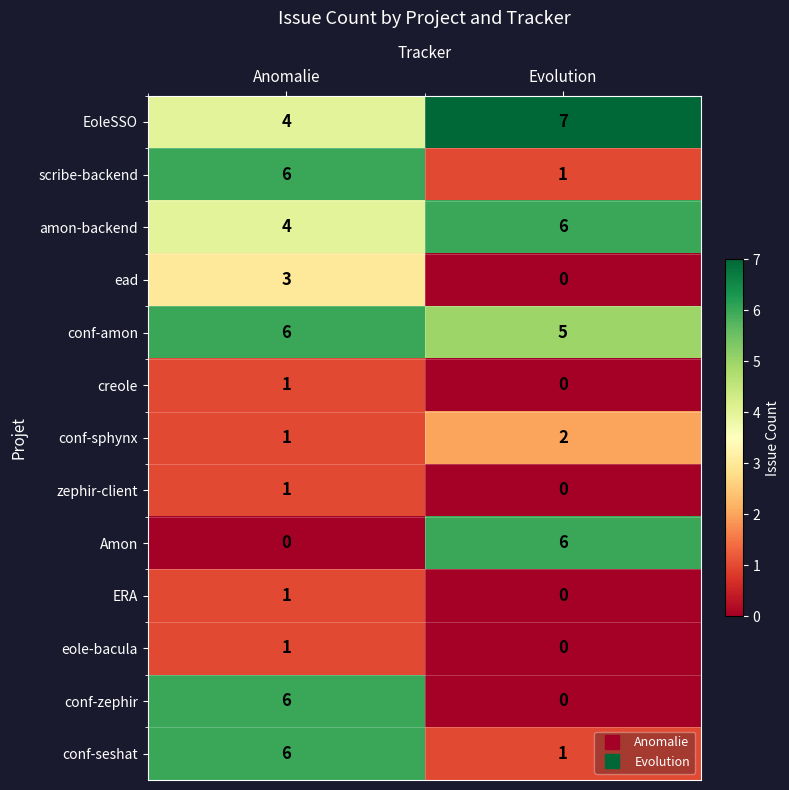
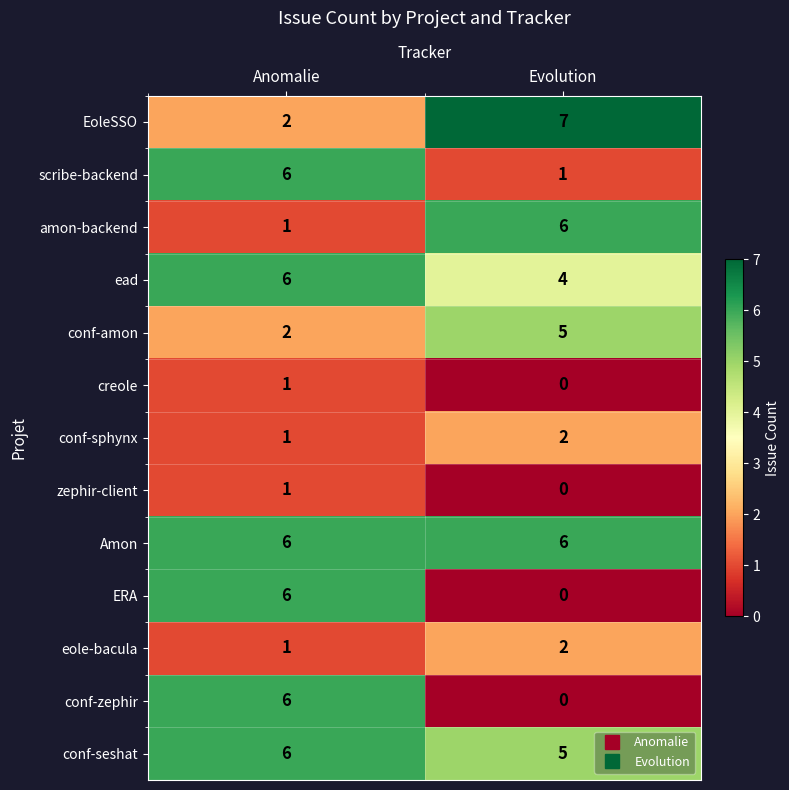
  {
    "EoleSSO": {
-     "Anomalie": 4,
+     "Anomalie": 2,
      "Evolution": 7
    },
    "scribe-backend": {
      "Anomalie": 6,
      "Evolution": 1
    },
    "amon-backend": {
-     "Anomalie": 4,
+     "Anomalie": 1,
      "Evolution": 6
    },
    "ead": {
-     "Anomalie": 3,
-     "Evolution": 0
+     "Anomalie": 6,
+     "Evolution": 4
    },
    "conf-amon": {
-     "Anomalie": 6,
+     "Anomalie": 2,
      "Evolution": 5
    },
    "creole": {
      "Anomalie": 1,
      "Evolution": 0
    },
    "conf-sphynx": {
      "Anomalie": 1,
      "Evolution": 2
    },
    "zephir-client": {
      "Anomalie": 1,
      "Evolution": 0
    },
    "Amon": {
-     "Anomalie": 0,
+     "Anomalie": 6,
      "Evolution": 6
    },
    "ERA": {
-     "Anomalie": 1,
+     "Anomalie": 6,
      "Evolution": 0
    },
    "eole-bacula": {
      "Anomalie": 1,
-     "Evolution": 0
+     "Evolution": 2
    },
    "conf-zephir": {
      "Anomalie": 6,
      "Evolution": 0
    },
    "conf-seshat": {
      "Anomalie": 6,
-     "Evolution": 1
+     "Evolution": 5
    }
  }
